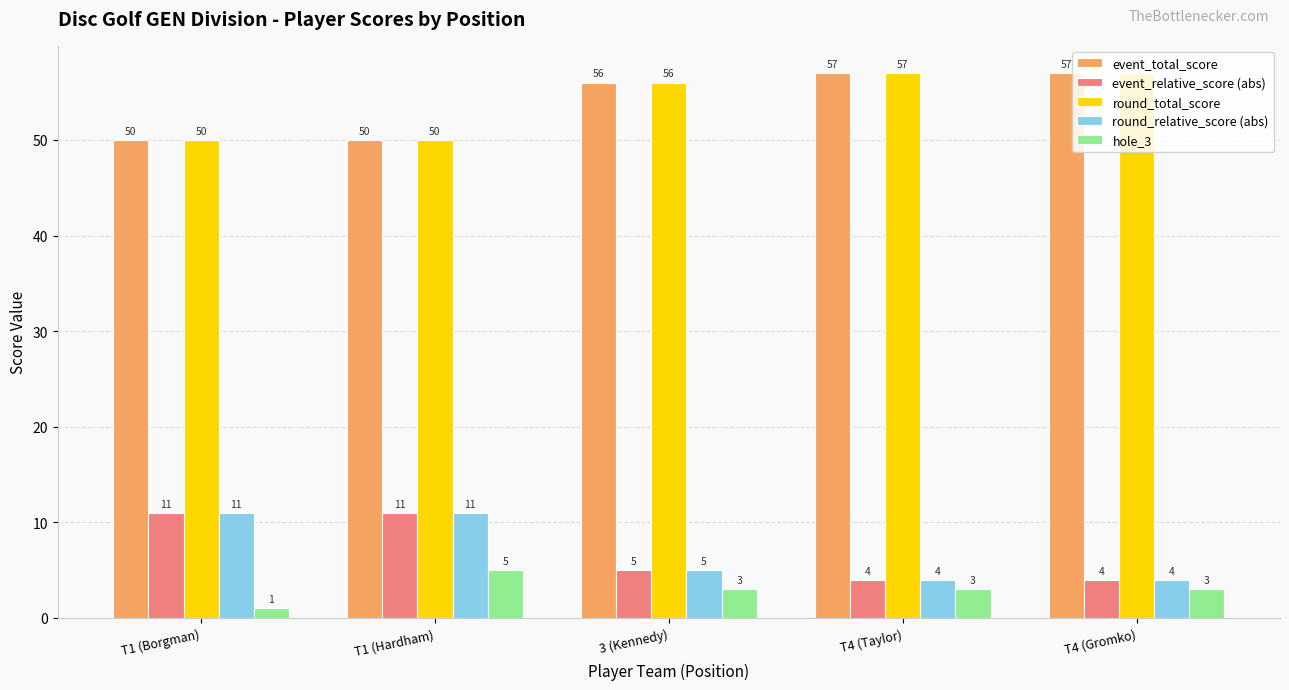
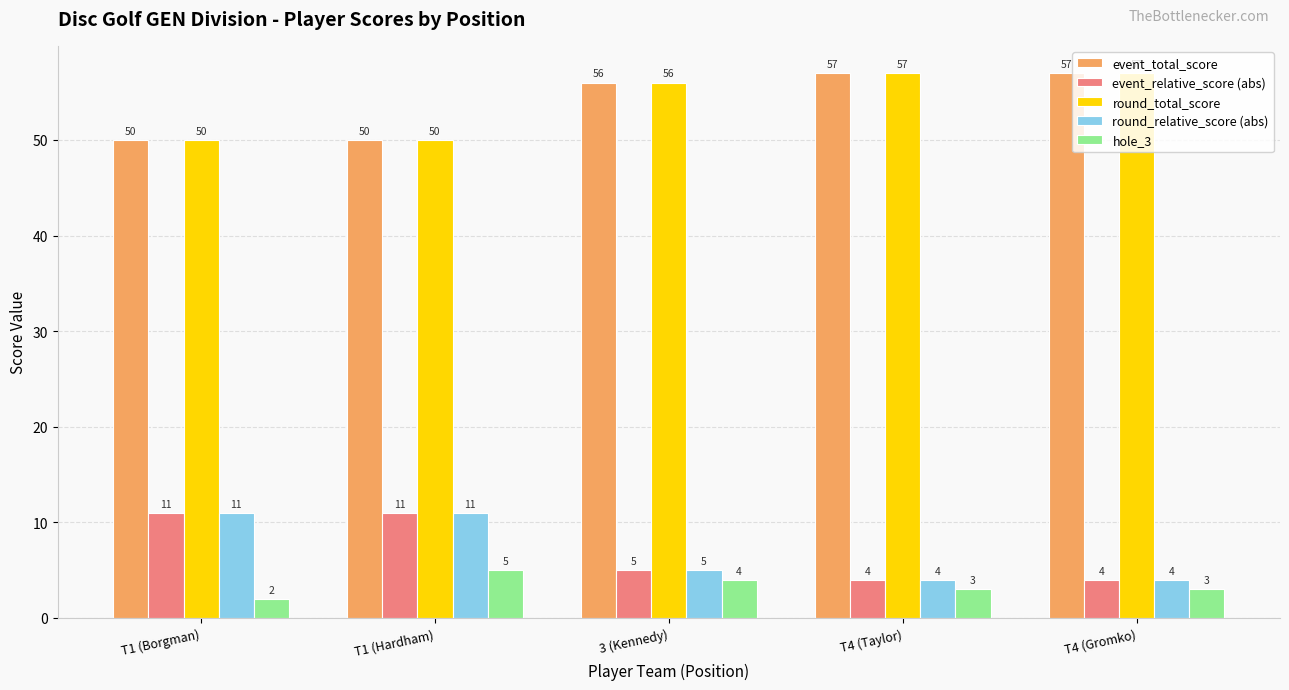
  {
    "round_total_score": {
      "T1 (Borgman)": 50,
      "T1 (Hardham)": 50,
      "3 (Kennedy)": 56,
      "T4 (Taylor)": 57
    },
    "round_relative_score (abs)": {
      "T1 (Borgman)": 11,
      "T1 (Hardham)": 11,
      "3 (Kennedy)": 5,
      "T4 (Taylor)": 4,
      "T4 (Gromko)": 4
    },
    "hole_3": {
-     "T1 (Borgman)": 1,
+     "T1 (Borgman)": 2,
      "T1 (Hardham)": 5,
-     "3 (Kennedy)": 3,
+     "3 (Kennedy)": 4,
      "T4 (Taylor)": 3,
      "T4 (Gromko)": 3
    }
  }
